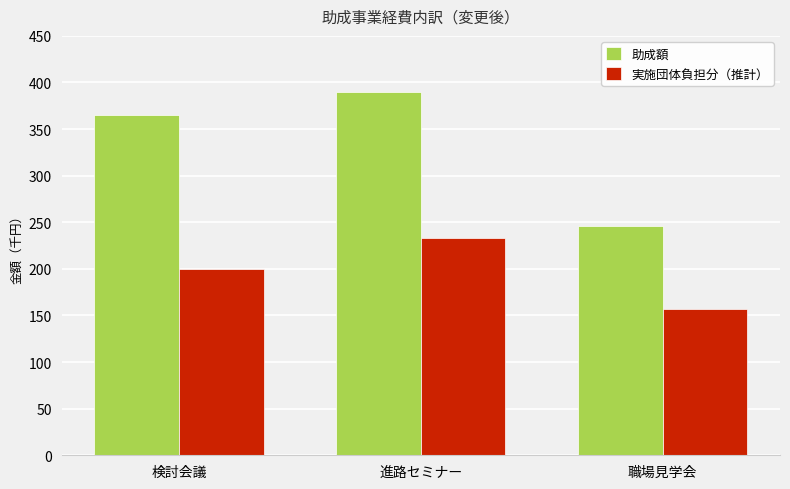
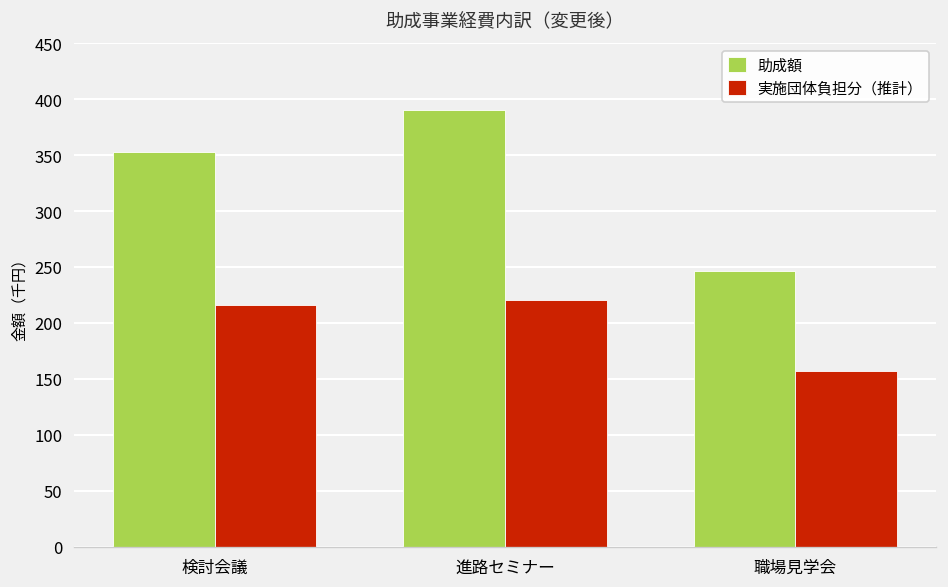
  {
    "助成額": {
-     "検討会議": 370,
+     "検討会議": 350,
      "進路セミナー": 390,
      "職場見学会": 250
    },
    "実施団体負担分（推計）": {
-     "検討会議": 200,
-     "進路セミナー": 230,
+     "検討会議": 220,
+     "進路セミナー": 220,
      "職場見学会": 160
    }
  }
